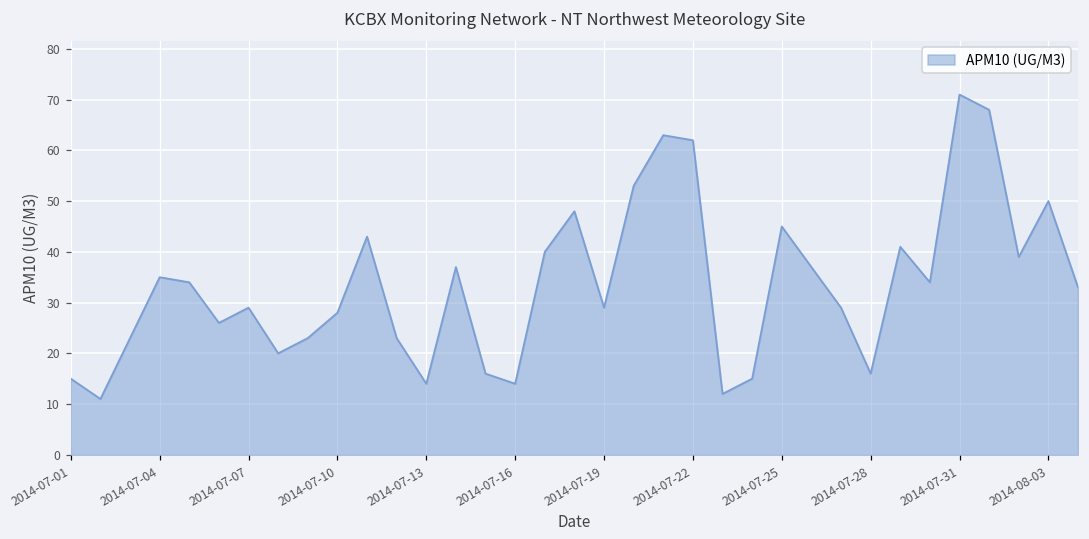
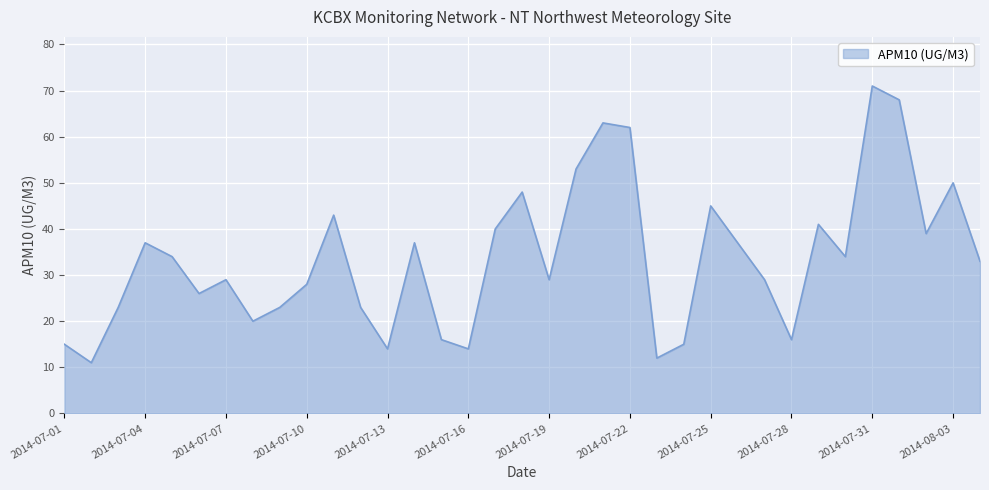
  {
    "2014-07-01": 15,
-   "2014-07-04": 35,
+   "2014-07-04": 37,
    "2014-07-07": 29,
    "2014-07-10": 28,
    "2014-07-13": 14,
    "2014-07-16": 14,
    "2014-07-19": 29,
    "2014-07-22": 62,
    "2014-07-25": 45,
    "2014-07-28": 16,
    "2014-07-31": 71,
    "2014-08-03": 50
  }
